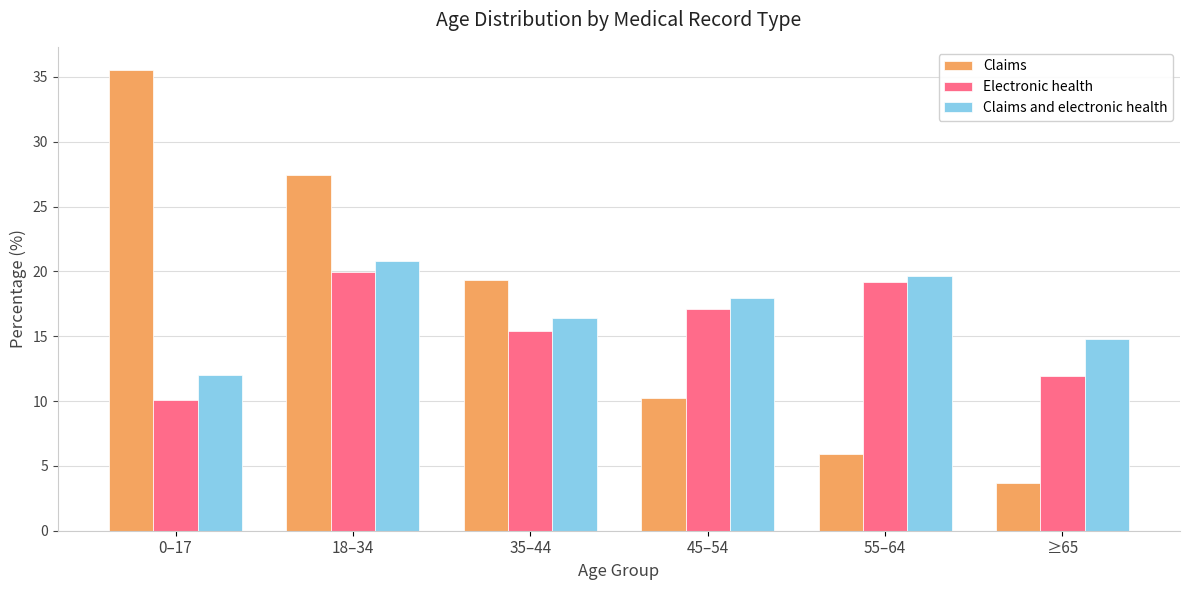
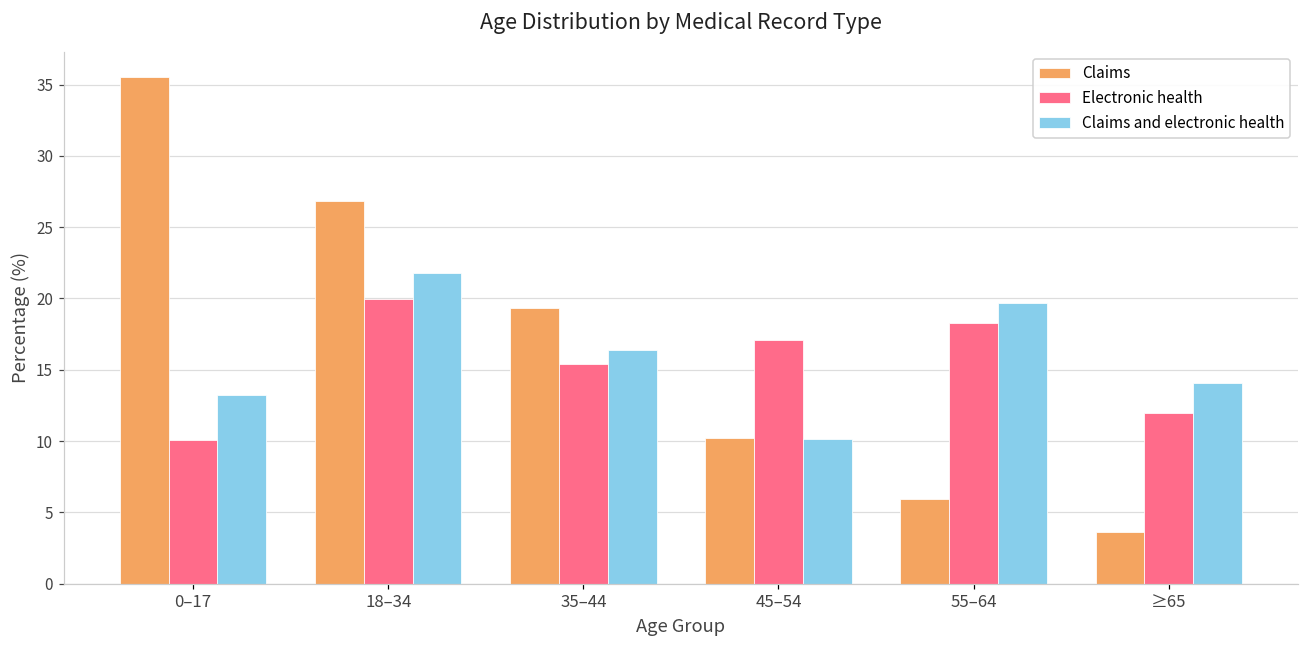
  {
    "Claims": {
      "0–17": 35.5,
-     "18–34": 27.4,
+     "18–34": 26.8,
      "35–44": 19.4,
      "45–54": 10.2,
      "55–64": 6.0,
      "≥65": 3.6
    },
    "Electronic health": {
      "0–17": 10.1,
      "18–34": 19.9,
      "35–44": 15.4,
      "45–54": 17.1,
-     "55–64": 19.2,
+     "55–64": 18.3,
      "≥65": 11.9
    },
    "Claims and electronic health": {
-     "0–17": 12.0,
-     "18–34": 20.8,
+     "0–17": 13.3,
+     "18–34": 21.8,
      "35–44": 16.4,
-     "45–54": 18.0,
+     "45–54": 10.1,
      "55–64": 19.7,
-     "≥65": 14.8
+     "≥65": 14.1
    }
  }
